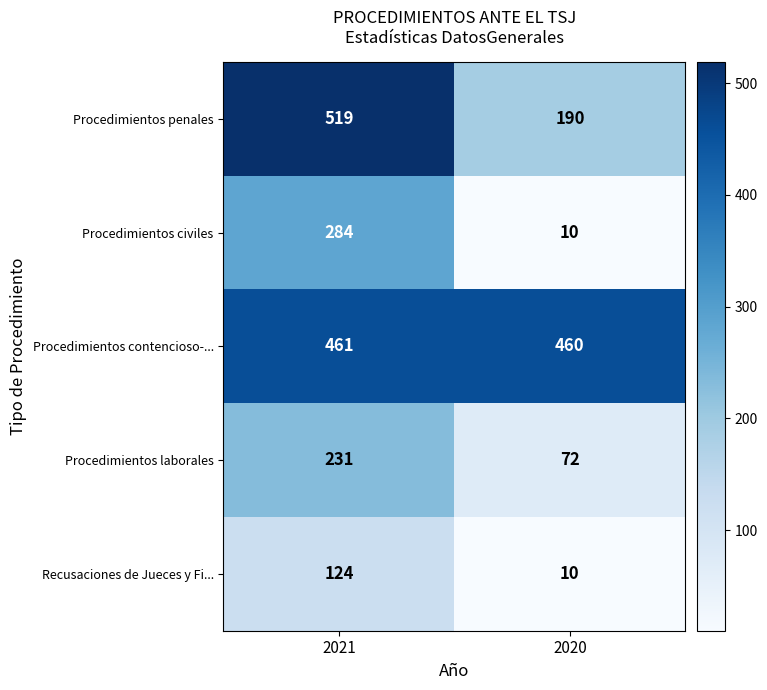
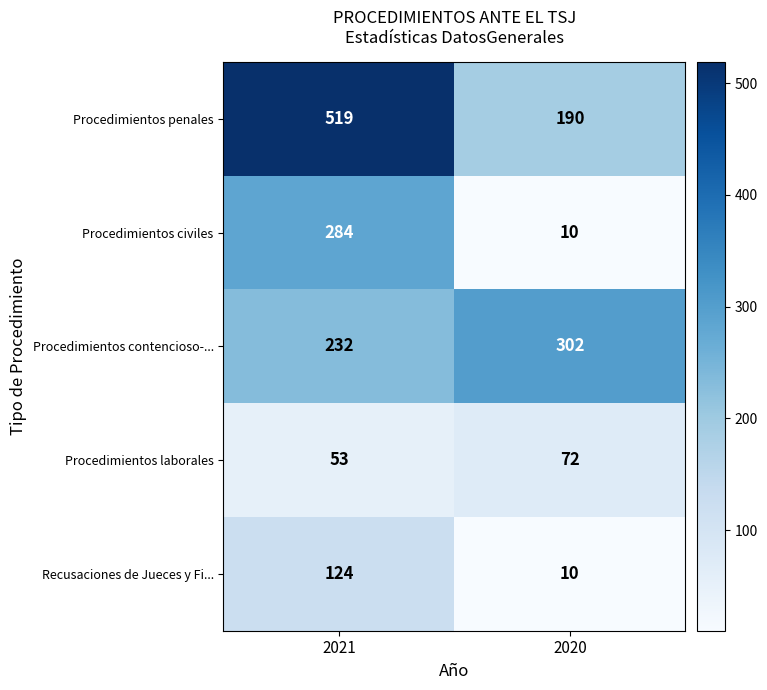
  {
    "Procedimientos penales": {
      "2021": 519,
      "2020": 190
    },
    "Procedimientos civiles": {
      "2021": 284,
      "2020": 10
    },
    "Procedimientos contencioso-...": {
-     "2021": 461,
-     "2020": 460
+     "2021": 232,
+     "2020": 302
    },
    "Procedimientos laborales": {
-     "2021": 231,
+     "2021": 53,
      "2020": 72
    },
    "Recusaciones de Jueces y Fi...": {
      "2021": 124,
      "2020": 10
    }
  }
